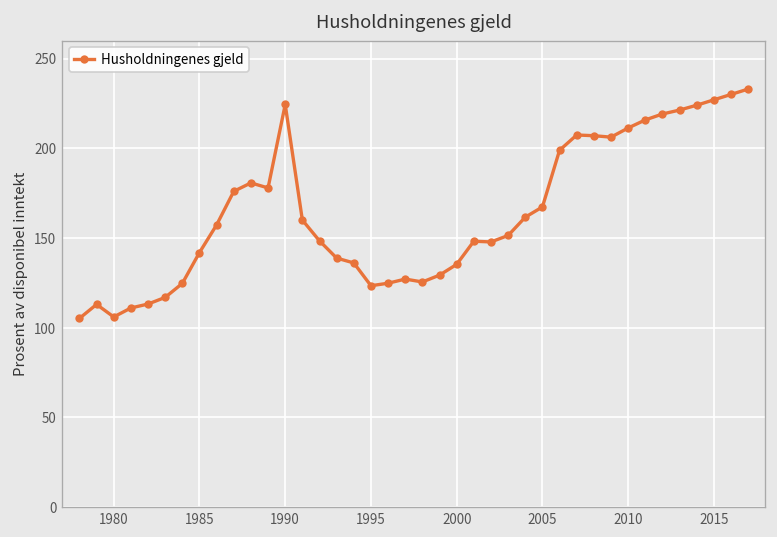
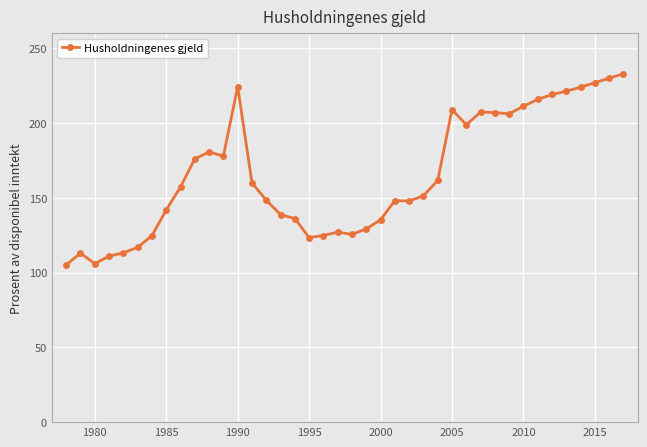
  {
    "1980": 106,
    "1985": 142,
    "1990": 224,
    "1995": 123,
    "2000": 135,
-   "2005": 167,
+   "2005": 209,
    "2010": 211,
    "2015": 227
  }
